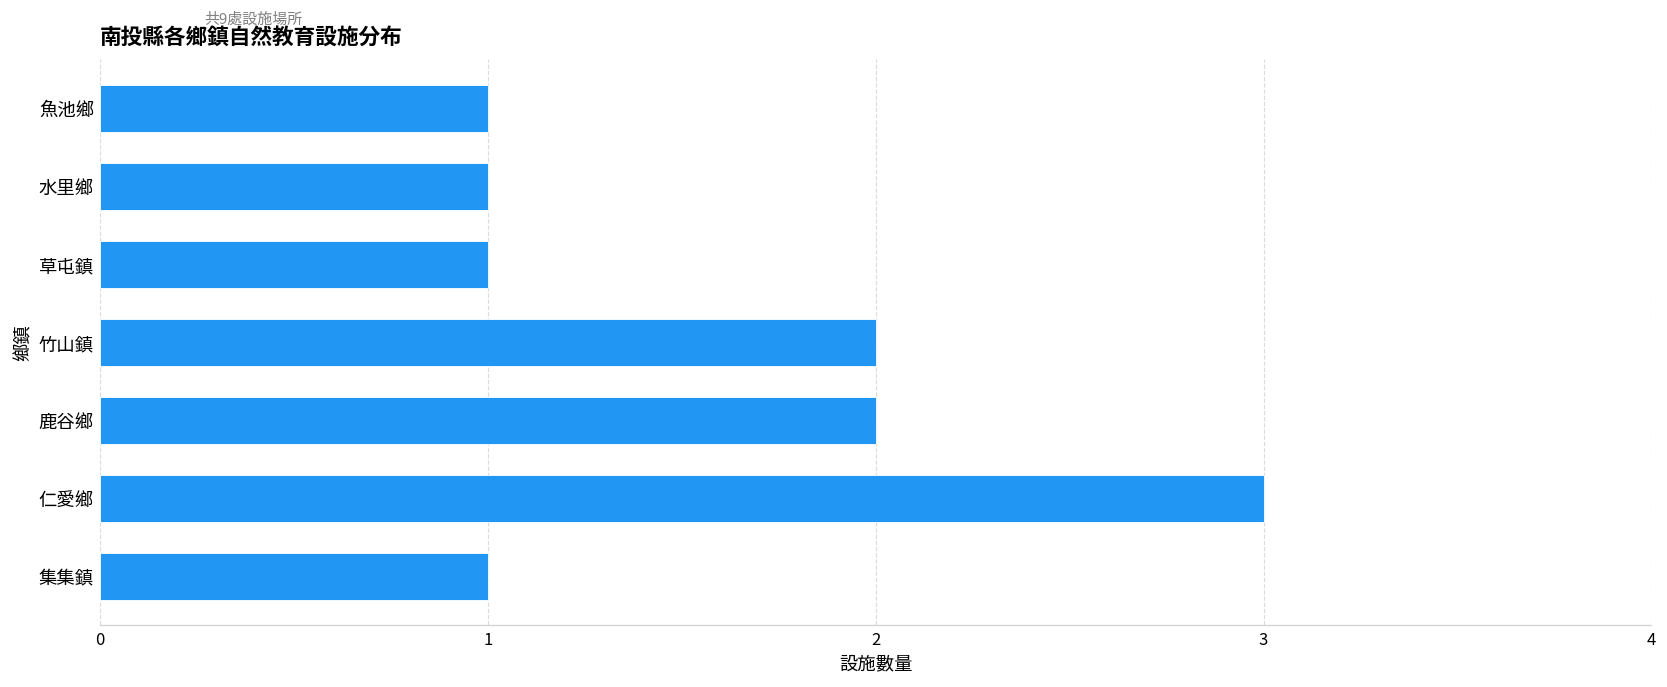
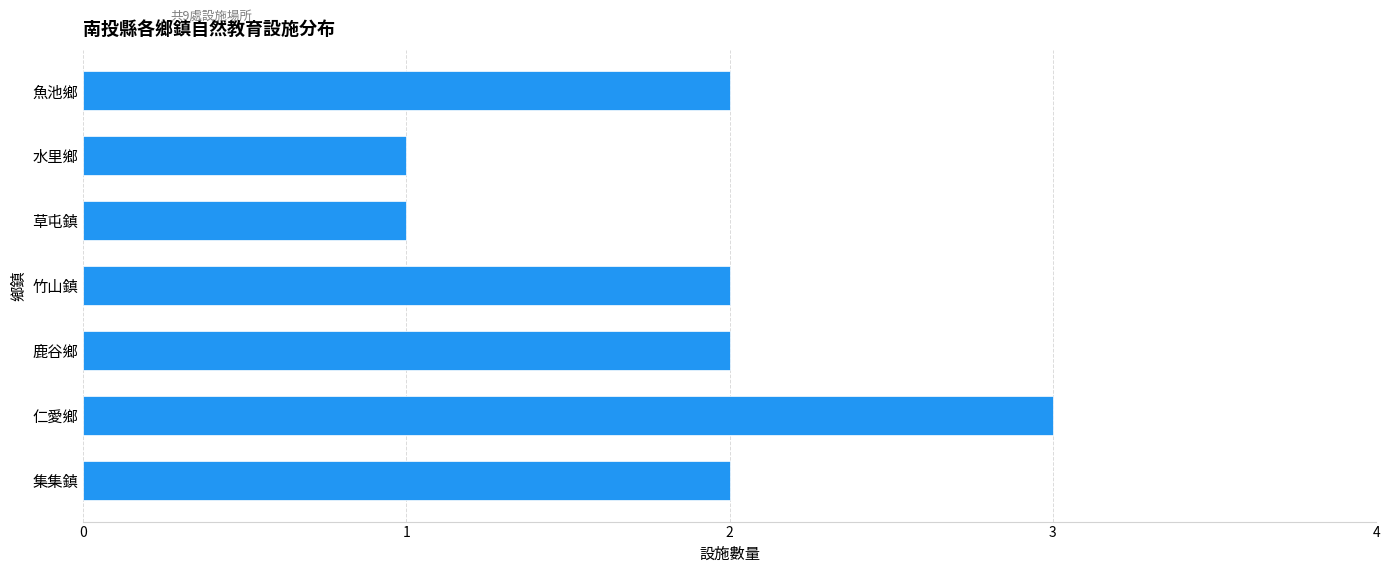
  {
-   "魚池鄉": 1,
+   "魚池鄉": 2,
    "水里鄉": 1,
    "草屯鎮": 1,
    "竹山鎮": 2,
    "鹿谷鄉": 2,
    "仁愛鄉": 3,
-   "集集鎮": 1
+   "集集鎮": 2
  }
